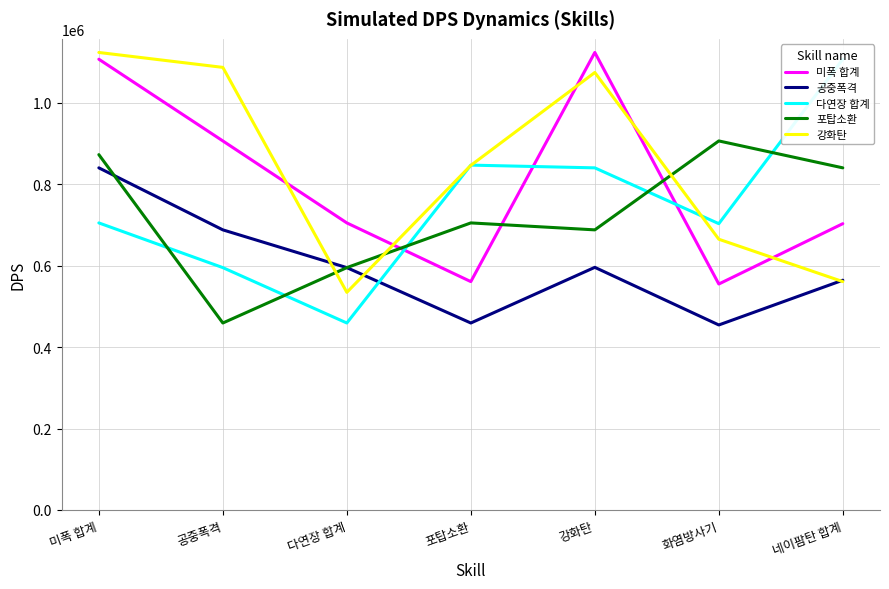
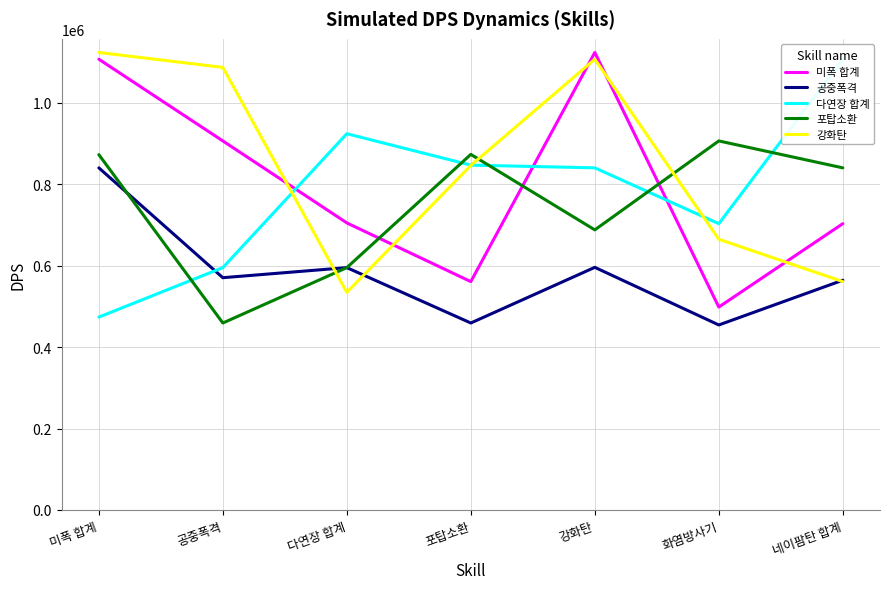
  {
    "미폭 합계": {
      "미폭 합계": 1110000,
      "공중폭격": 910000,
      "다연장 합계": 700000,
      "포탑소환": 560000,
      "강화탄": 1120000,
-     "화염방사기": 550000,
+     "화염방사기": 500000,
      "네이팜탄 합계": 700000
    },
    "공중폭격": {
      "미폭 합계": 840000,
-     "공중폭격": 690000,
+     "공중폭격": 570000,
      "포탑소환": 460000,
      "강화탄": 600000,
      "화염방사기": 450000
    },
    "다연장 합계": {
-     "미폭 합계": 700000,
+     "미폭 합계": 470000,
      "공중폭격": 600000,
-     "다연장 합계": 460000,
+     "다연장 합계": 920000,
      "강화탄": 840000,
      "화염방사기": 700000
    },
    "포탑소환": {
      "미폭 합계": 870000,
      "공중폭격": 460000,
-     "포탑소환": 700000,
+     "포탑소환": 870000,
      "강화탄": 690000,
      "화염방사기": 910000,
      "네이팜탄 합계": 840000
    },
    "강화탄": {
      "미폭 합계": 1120000,
      "공중폭격": 1090000,
      "다연장 합계": 530000,
-     "강화탄": 1070000,
+     "강화탄": 1110000,
      "화염방사기": 660000
    }
  }
